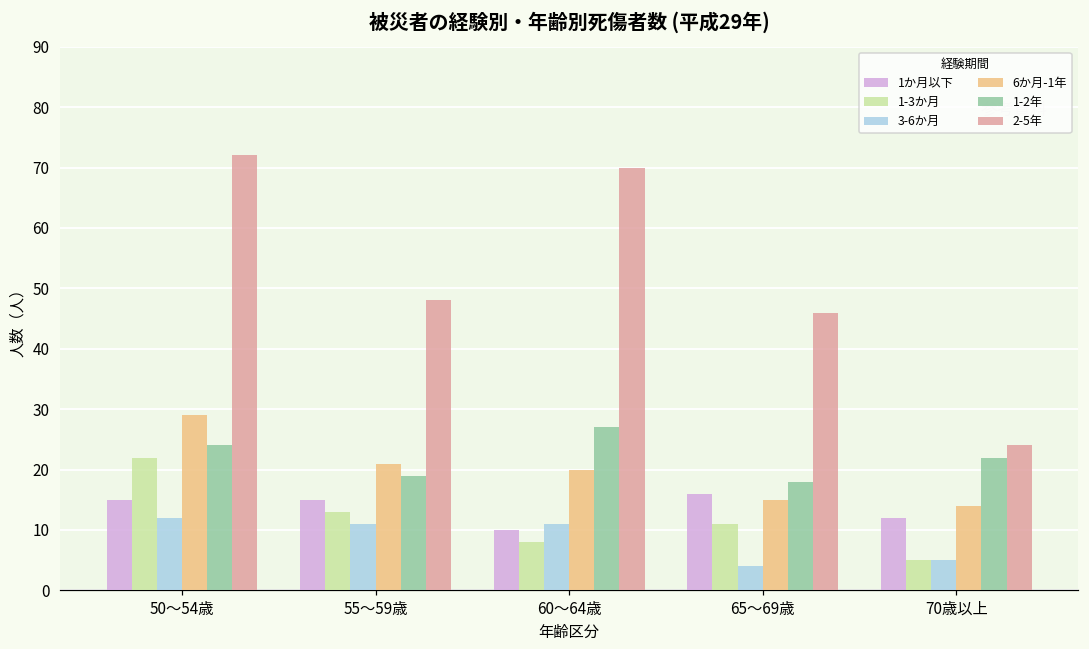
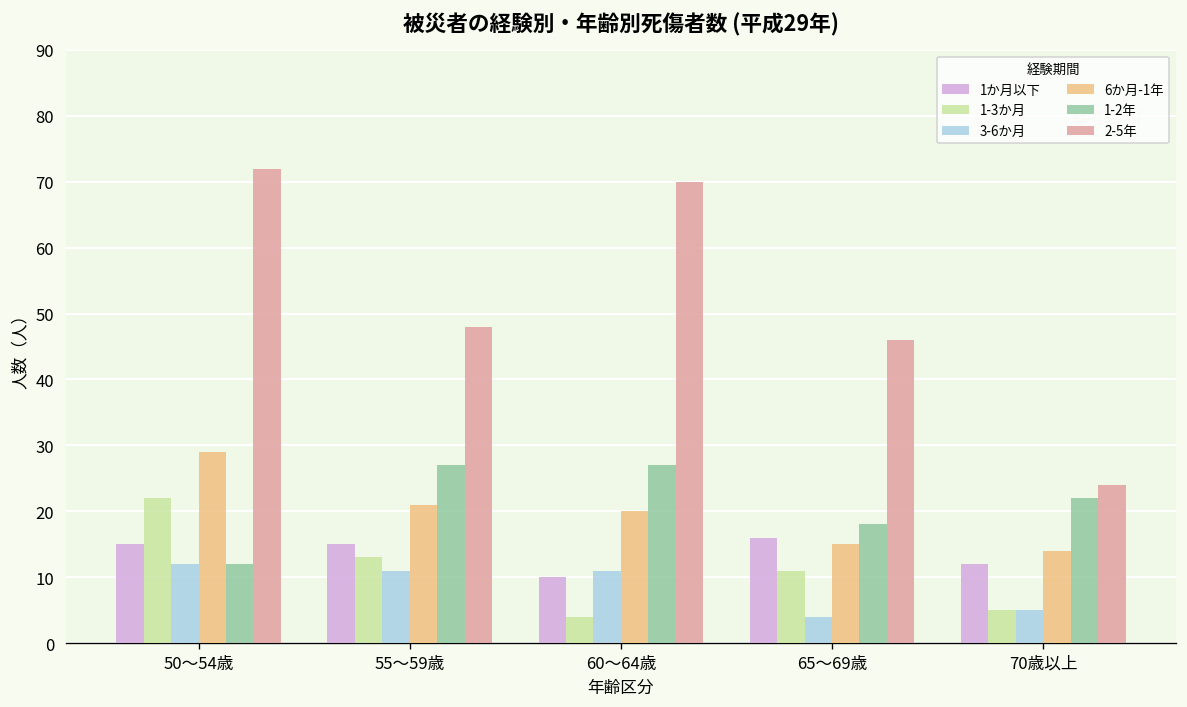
  {
    "1-3か月": {
      "50～54歳": 22,
      "55～59歳": 13,
-     "60～64歳": 8,
+     "60～64歳": 4,
      "65～69歳": 11,
      "70歳以上": 5
    },
    "1-2年": {
-     "50～54歳": 24,
-     "55～59歳": 19,
+     "50～54歳": 12,
+     "55～59歳": 27,
      "60～64歳": 27,
      "65～69歳": 18,
      "70歳以上": 22
    }
  }
